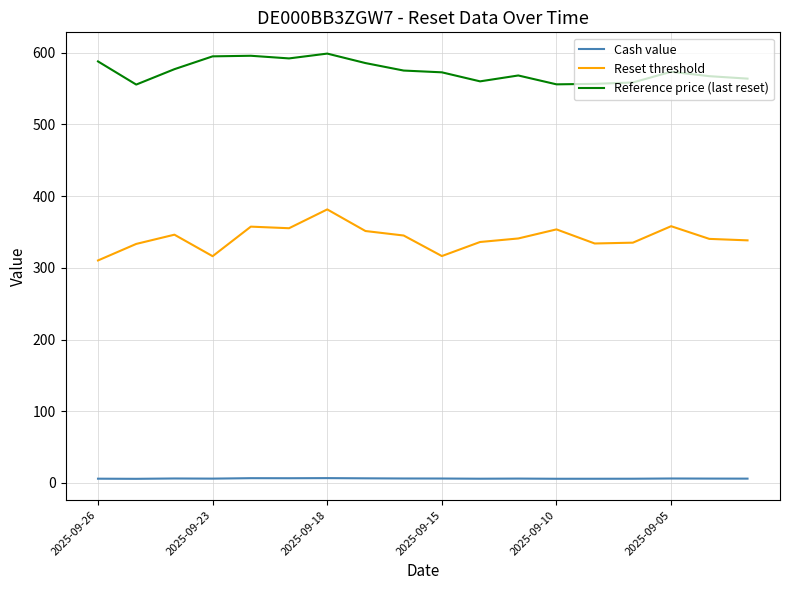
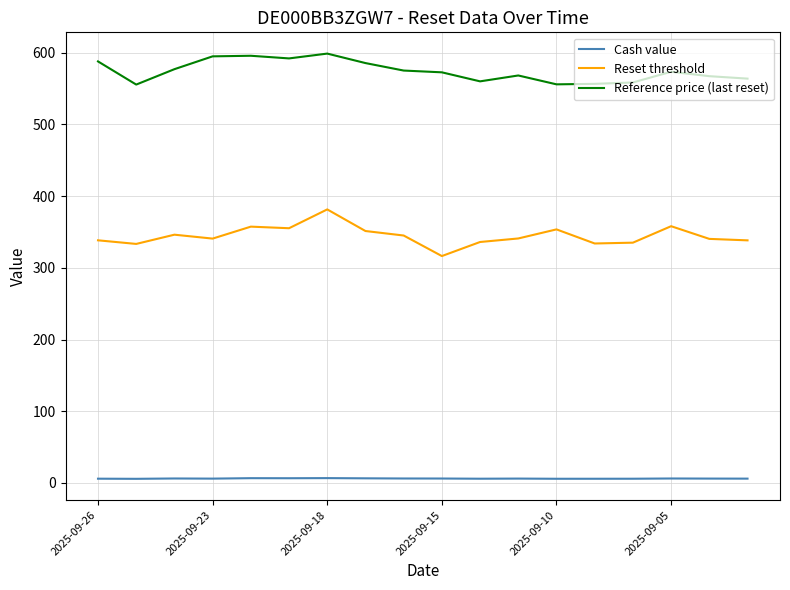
  {
    "Cash value": {
      "2025-09-26": 10,
      "2025-09-23": 10,
      "2025-09-18": 10,
      "2025-09-15": 10,
      "2025-09-10": 10,
      "2025-09-05": 10
    },
    "Reset threshold": {
-     "2025-09-26": 310,
-     "2025-09-23": 320,
+     "2025-09-26": 340,
+     "2025-09-23": 340,
      "2025-09-18": 380,
      "2025-09-15": 320,
      "2025-09-10": 350,
      "2025-09-05": 360
    },
    "Reference price (last reset)": {
      "2025-09-26": 590,
      "2025-09-23": 590,
      "2025-09-18": 600,
      "2025-09-15": 570,
      "2025-09-10": 560
    }
  }
